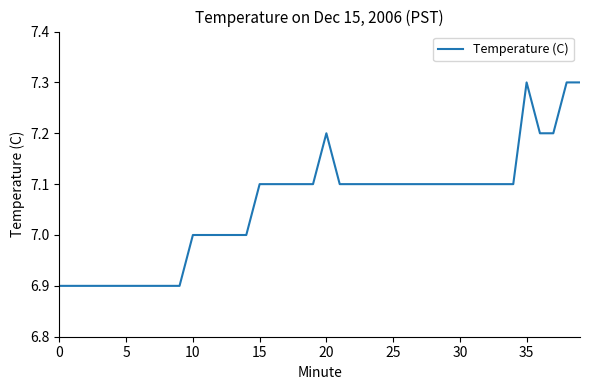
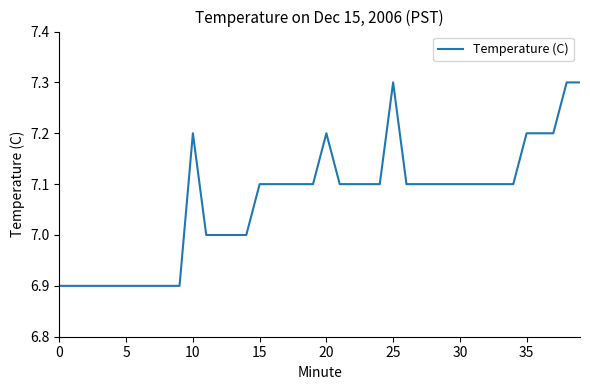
  {
    "0": 6.9,
    "5": 6.9,
-   "10": 7.0,
+   "10": 7.2,
    "15": 7.1,
    "20": 7.2,
-   "25": 7.1,
+   "25": 7.3,
    "30": 7.1,
-   "35": 7.3
+   "35": 7.2
  }
